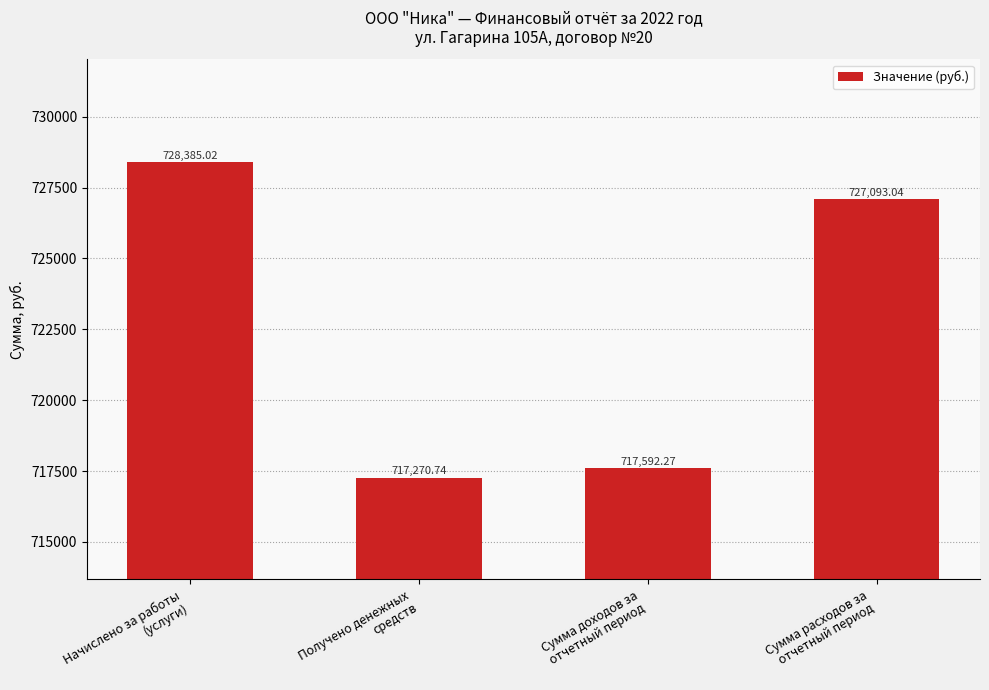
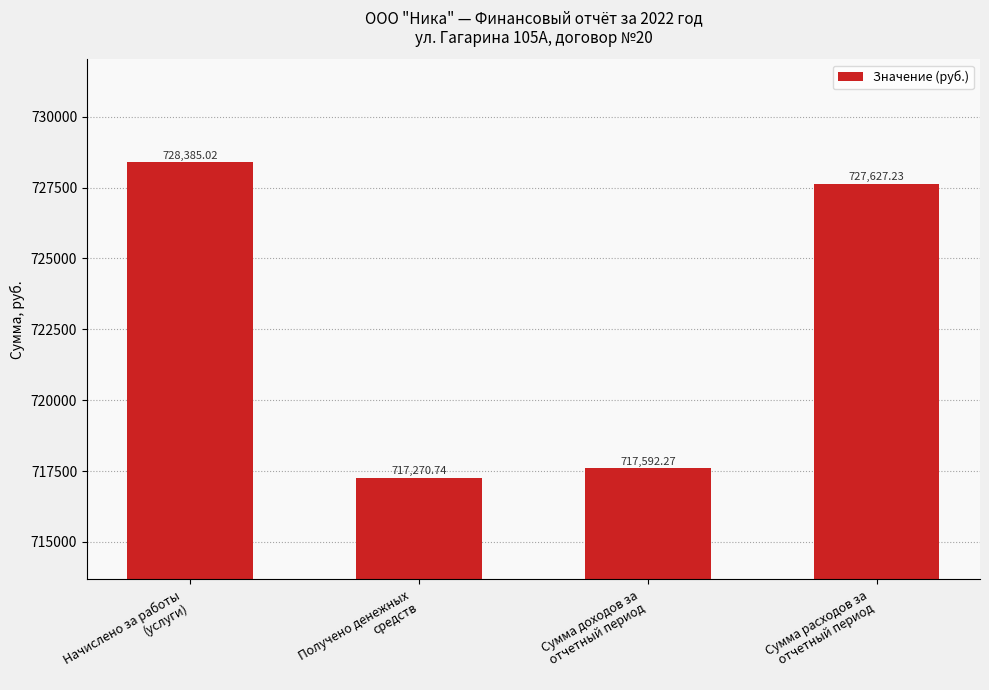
  {
    "Начислено за работы (услуги)": "728,385.02",
    "Получено денежных средств": "717,270.74",
    "Сумма доходов за отчетный период": "717,592.27",
-   "Сумма расходов за отчетный период": "727,093.04"
+   "Сумма расходов за отчетный период": "727,627.23"
  }
